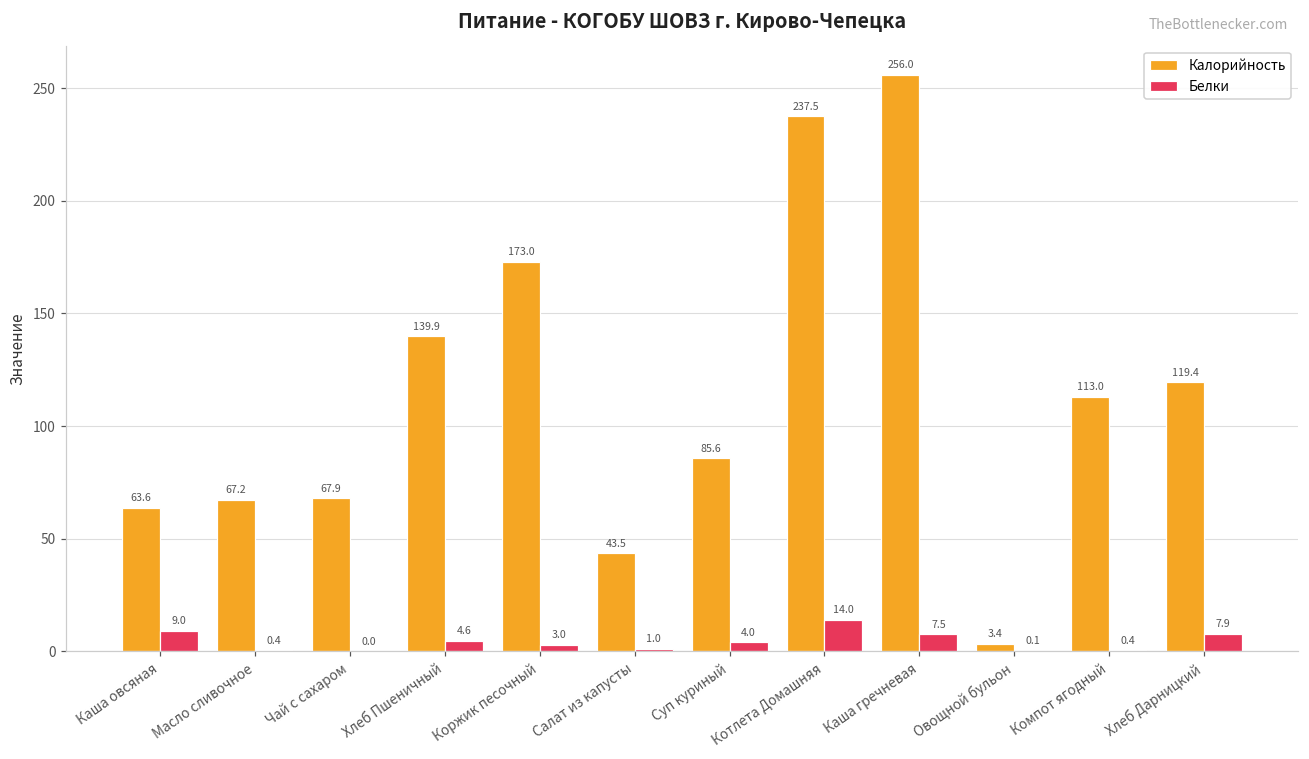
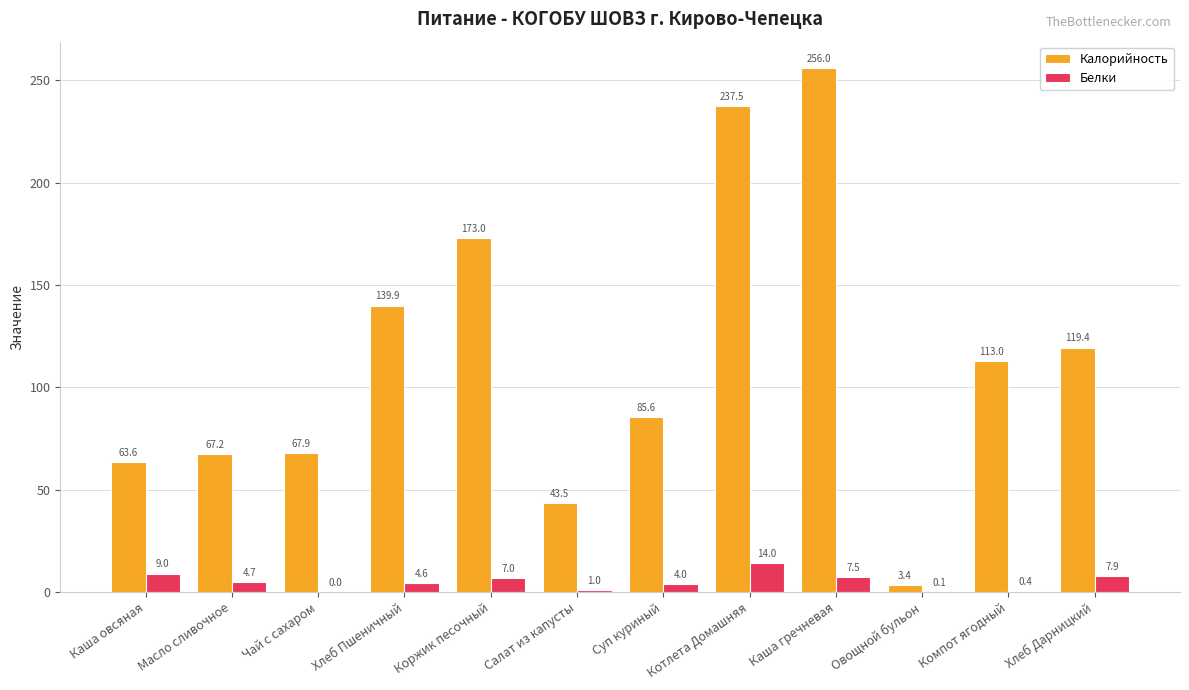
  {
    "Калорийность": {
      "Каша овсяная": 63.6,
      "Масло сливочное": 67.2,
      "Чай с сахаром": 67.9,
      "Хлеб Пшеничный": 139.9,
      "Коржик песочный": 173.0,
      "Салат из капусты": 43.5,
      "Суп куриный": 85.6,
      "Котлета Домашняя": 237.5,
      "Каша гречневая": 256.0,
      "Овощной бульон": 3.4,
      "Компот ягодный": 113.0,
      "Хлеб Дарницкий": 119.4
    },
    "Белки": {
      "Каша овсяная": 9.0,
-     "Масло сливочное": 0.4,
+     "Масло сливочное": 4.7,
      "Чай с сахаром": 0.0,
      "Хлеб Пшеничный": 4.6,
-     "Коржик песочный": 3.0,
+     "Коржик песочный": 7.0,
      "Салат из капусты": 1.0,
      "Суп куриный": 4.0,
      "Котлета Домашняя": 14.0,
      "Каша гречневая": 7.5,
      "Овощной бульон": 0.1,
      "Компот ягодный": 0.4,
      "Хлеб Дарницкий": 7.9
    }
  }
